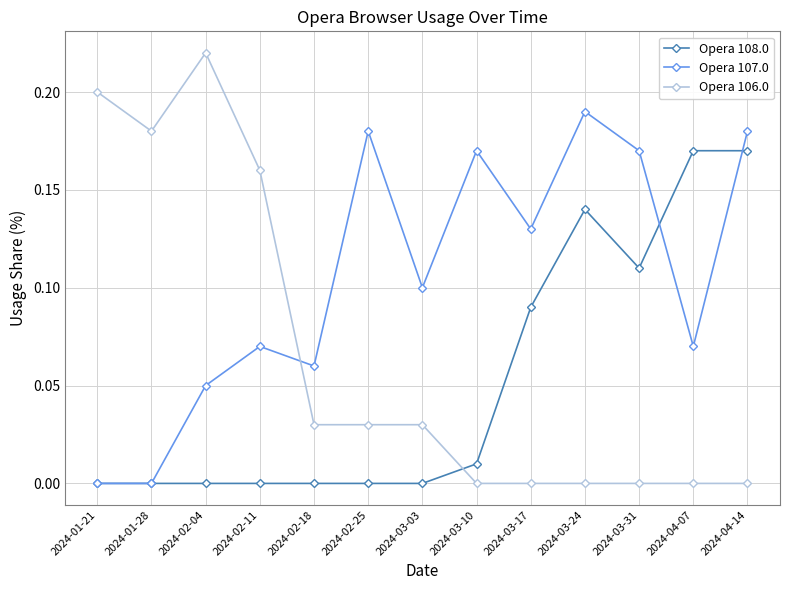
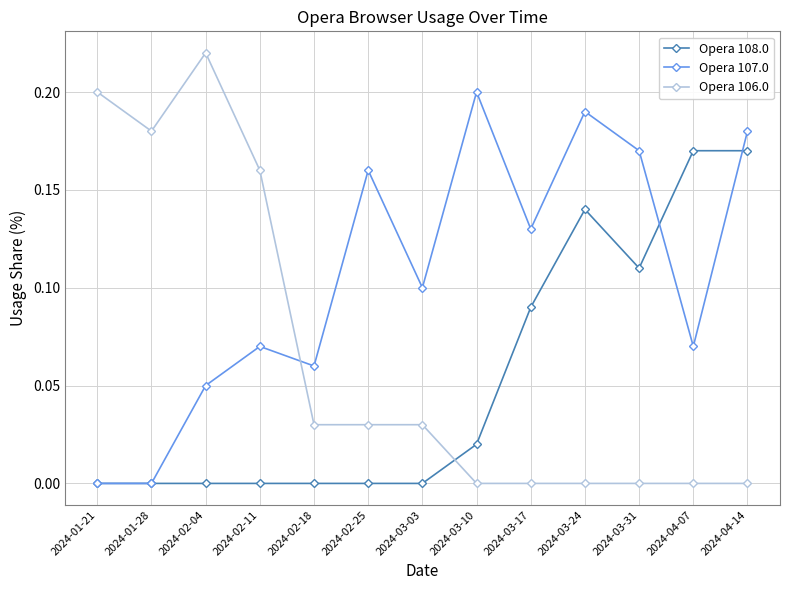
  {
    "Opera 108.0": {
      "2024-02-04": 0.00,
      "2024-02-11": 0.00,
      "2024-02-18": 0.00,
      "2024-02-25": 0.00,
      "2024-03-03": 0.00,
-     "2024-03-10": 0.01,
+     "2024-03-10": 0.02,
      "2024-03-17": 0.09,
      "2024-03-24": 0.14,
      "2024-03-31": 0.11,
      "2024-04-07": 0.17,
      "2024-04-14": 0.17
    },
    "Opera 107.0": {
      "2024-02-04": 0.05,
      "2024-02-11": 0.07,
      "2024-02-18": 0.06,
-     "2024-02-25": 0.18,
+     "2024-02-25": 0.16,
      "2024-03-03": 0.10,
-     "2024-03-10": 0.17,
+     "2024-03-10": 0.20,
      "2024-03-17": 0.13,
      "2024-03-24": 0.19,
      "2024-03-31": 0.17,
      "2024-04-07": 0.07,
      "2024-04-14": 0.18
    },
    "Opera 106.0": {
      "2024-01-21": 0.20,
      "2024-01-28": 0.18,
      "2024-02-04": 0.22,
      "2024-02-11": 0.16,
      "2024-02-18": 0.03,
      "2024-02-25": 0.03,
      "2024-03-03": 0.03,
      "2024-03-10": 0.00,
      "2024-03-17": 0.00,
      "2024-03-24": 0.00,
      "2024-03-31": 0.00,
      "2024-04-07": 0.00,
      "2024-04-14": 0.00
    }
  }
